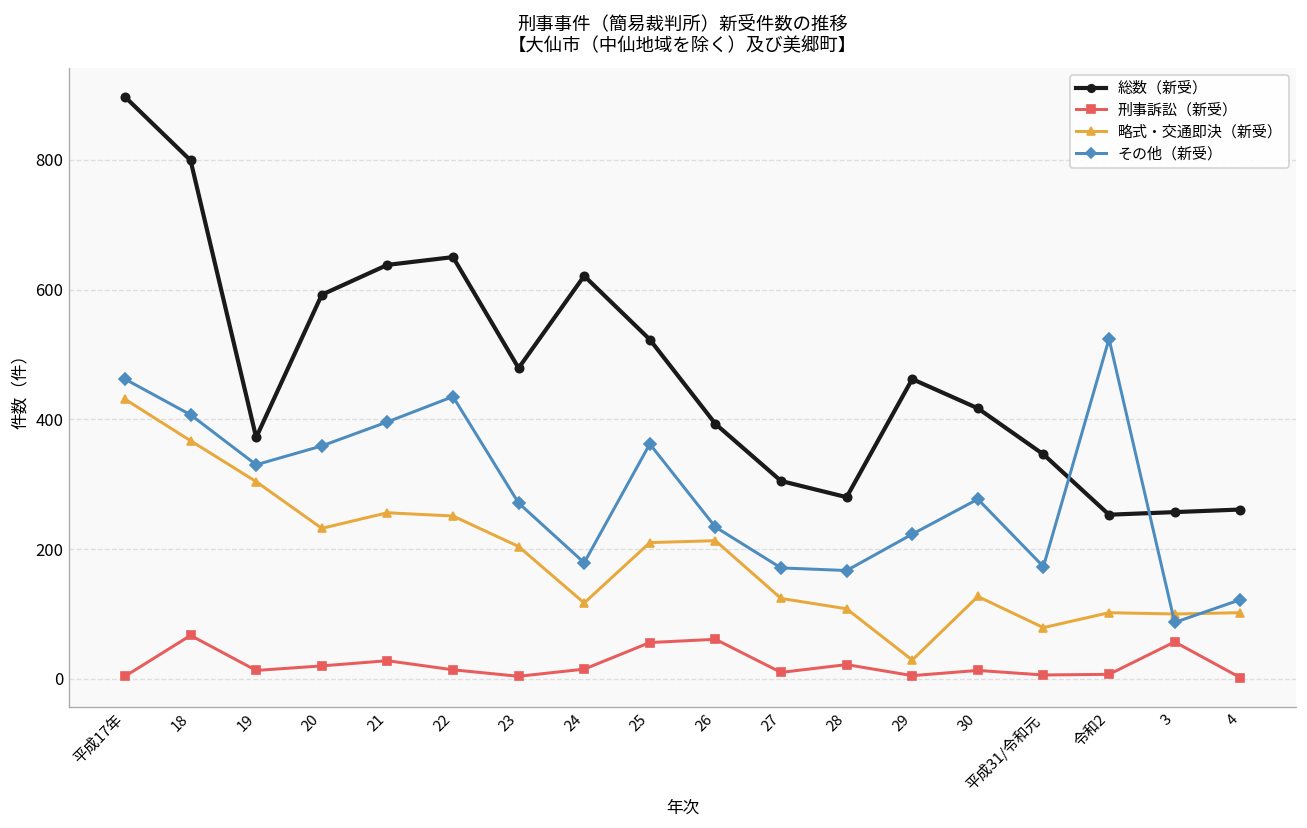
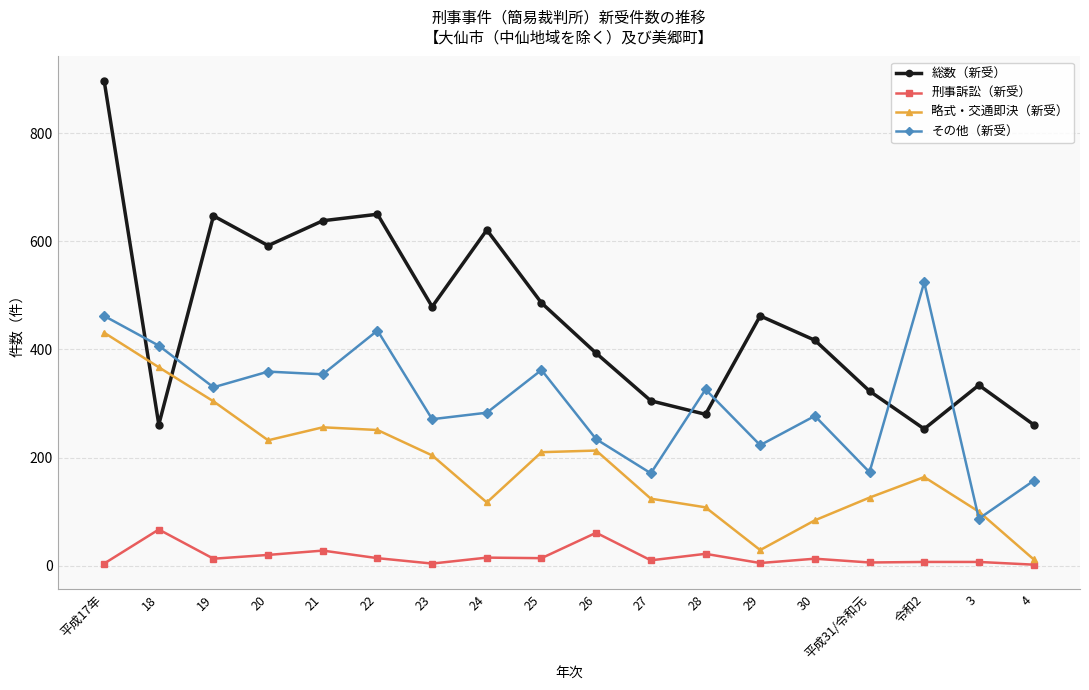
  {
    "総数（新受）": {
      "平成17年": 900,
-     "18": 800,
-     "19": 370,
+     "18": 260,
+     "19": 650,
      "20": 590,
      "21": 640,
      "22": 650,
      "23": 480,
      "24": 620,
-     "25": 520,
+     "25": 490,
      "26": 390,
      "27": 310,
      "28": 280,
      "29": 460,
      "30": 420,
-     "平成31/令和元": 350,
+     "平成31/令和元": 320,
      "令和2": 250,
-     "3": 260,
+     "3": 330,
      "4": 260
    },
    "刑事訴訟（新受）": {
      "平成17年": 0,
      "18": 70,
      "19": 10,
      "20": 20,
      "21": 30,
      "22": 10,
      "23": 0,
      "24": 20,
-     "25": 60,
+     "25": 10,
      "26": 60,
      "27": 10,
      "28": 20,
      "29": 10,
      "30": 10,
      "平成31/令和元": 10,
      "令和2": 10,
-     "3": 60,
+     "3": 10,
      "4": 0
    },
    "略式・交通即決（新受）": {
      "平成17年": 430,
      "18": 370,
      "19": 300,
      "20": 230,
      "21": 260,
      "22": 250,
      "23": 200,
      "24": 120,
      "25": 210,
      "26": 210,
      "27": 120,
      "28": 110,
      "29": 30,
-     "30": 130,
-     "平成31/令和元": 80,
-     "令和2": 100,
+     "30": 80,
+     "平成31/令和元": 130,
+     "令和2": 160,
      "3": 100,
-     "4": 100
+     "4": 10
    },
    "その他（新受）": {
      "平成17年": 460,
      "18": 410,
      "19": 330,
      "20": 360,
-     "21": 400,
+     "21": 350,
      "22": 440,
      "23": 270,
-     "24": 180,
+     "24": 280,
      "25": 360,
      "26": 230,
      "27": 170,
-     "28": 170,
+     "28": 330,
      "29": 220,
      "30": 280,
      "平成31/令和元": 170,
      "令和2": 520,
      "3": 90,
-     "4": 120
+     "4": 160
    }
  }
